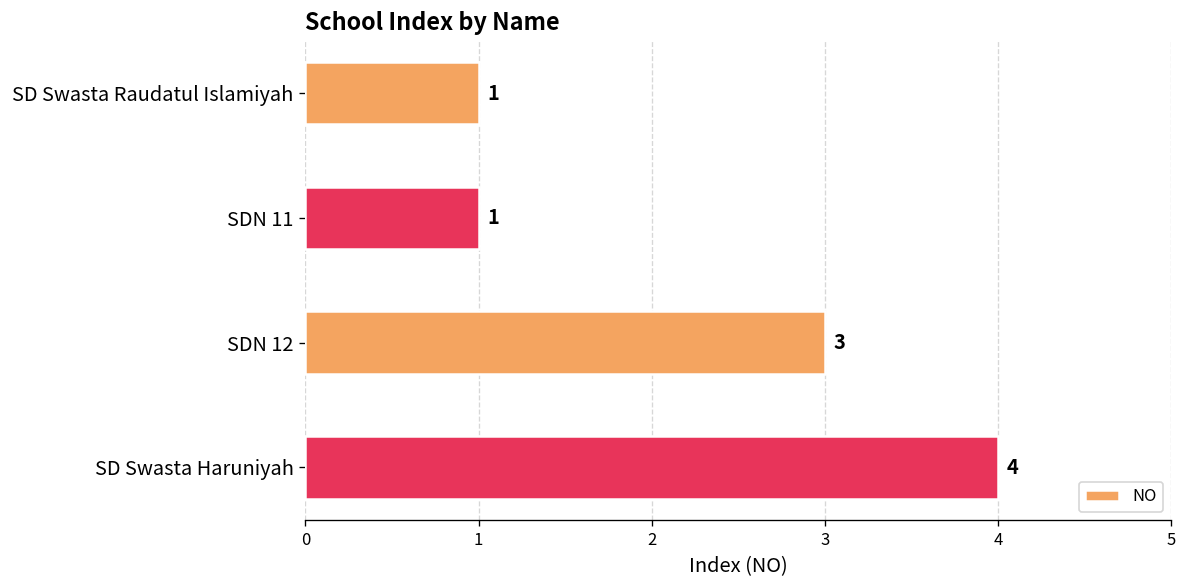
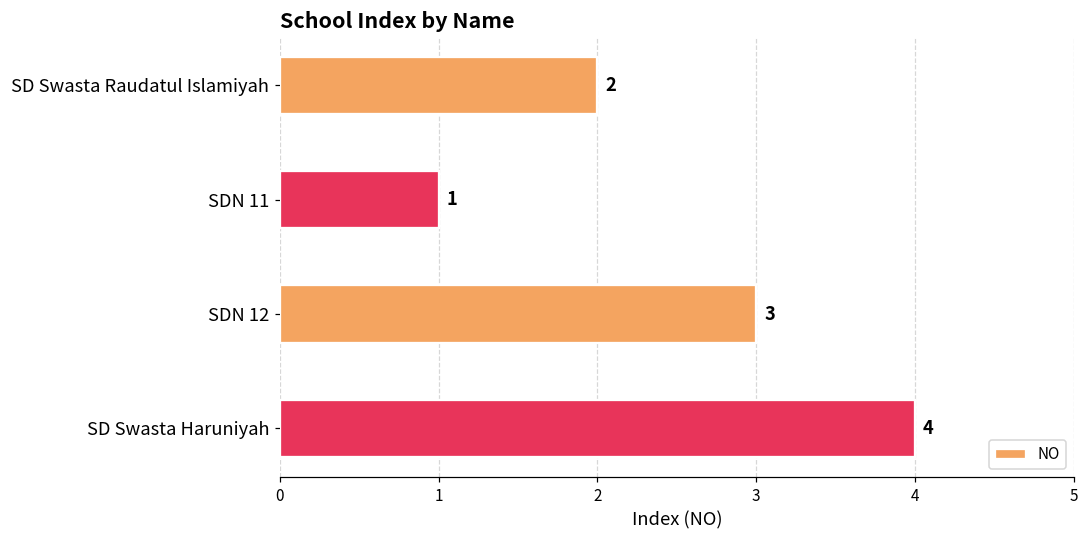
  {
-   "SD Swasta Raudatul Islamiyah": 1,
+   "SD Swasta Raudatul Islamiyah": 2,
    "SDN 11": 1,
    "SDN 12": 3,
    "SD Swasta Haruniyah": 4
  }
